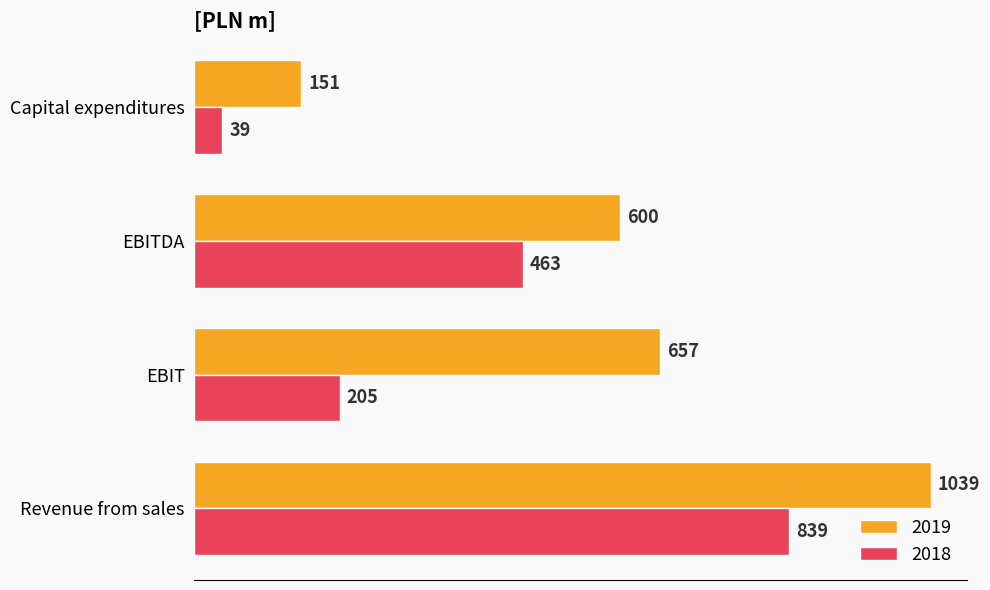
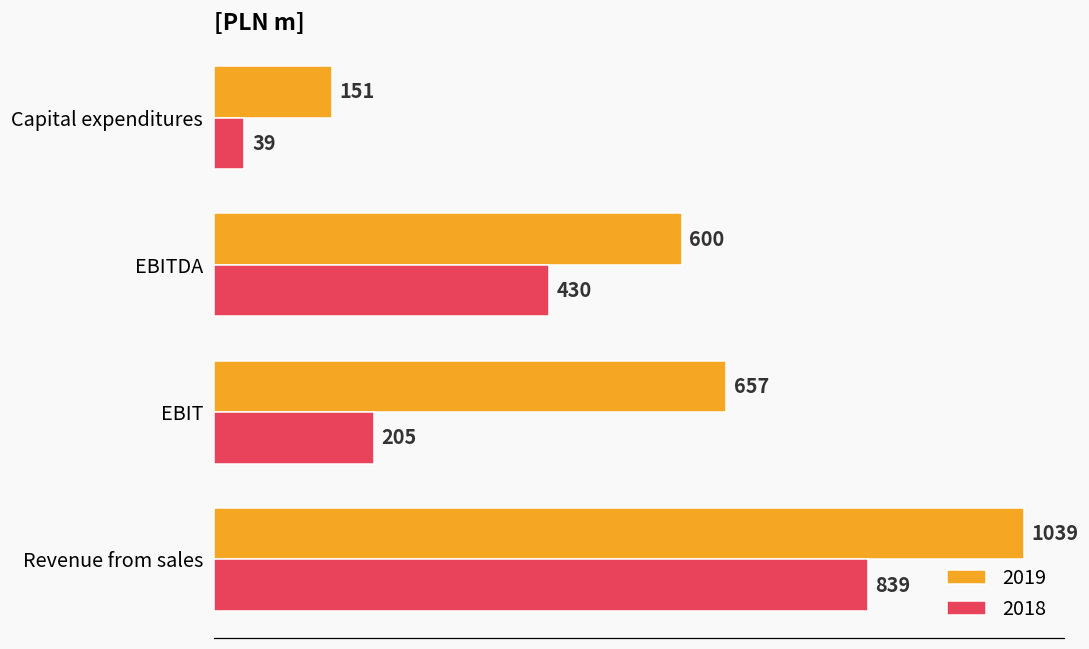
  {
    "2019": {
      "Capital expenditures": 151,
      "EBITDA": 600,
      "EBIT": 657,
      "Revenue from sales": 1039
    },
    "2018": {
      "Capital expenditures": 39,
-     "EBITDA": 463,
+     "EBITDA": 430,
      "EBIT": 205,
      "Revenue from sales": 839
    }
  }
